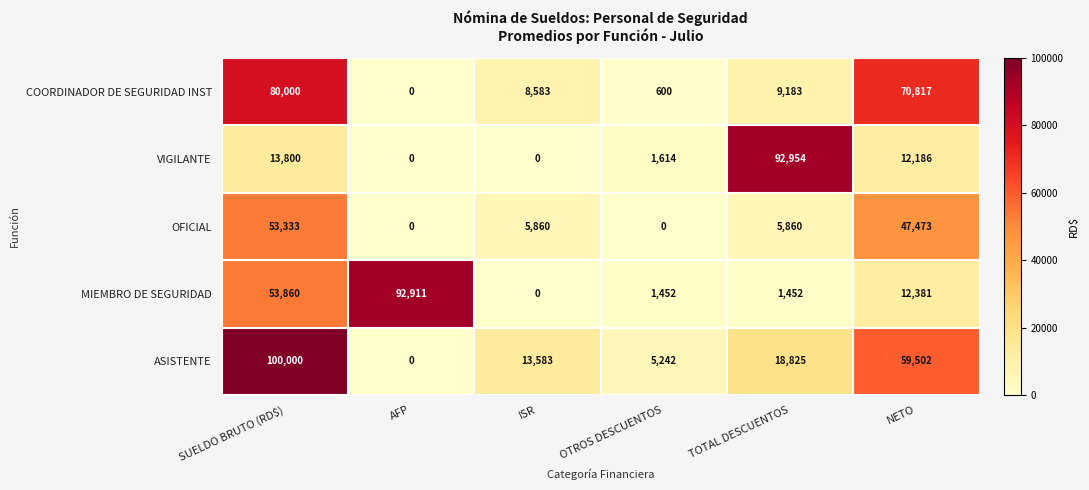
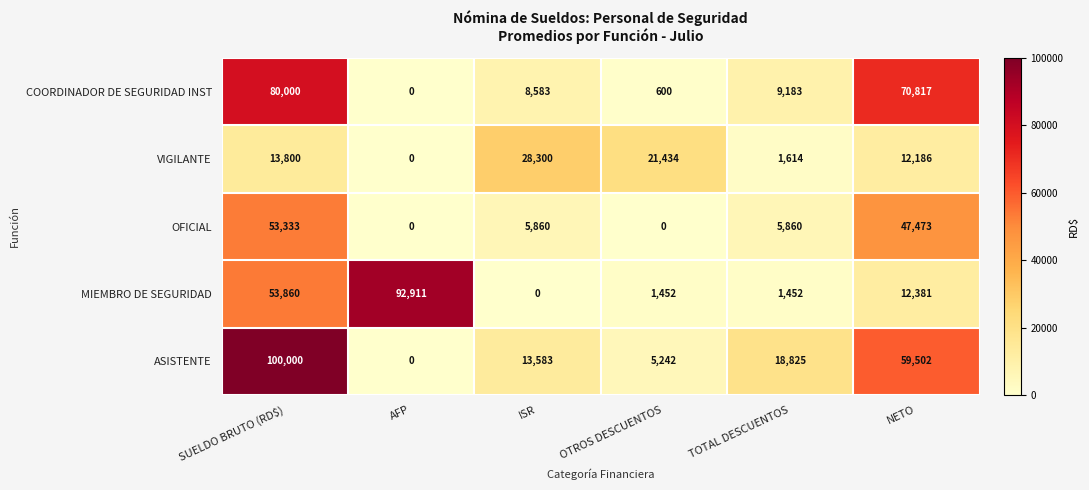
  {
    "COORDINADOR DE SEGURIDAD INST": {
      "SUELDO BRUTO (RD$)": "80,000",
      "AFP": "0",
      "ISR": "8,583",
      "OTROS DESCUENTOS": "600",
      "TOTAL DESCUENTOS": "9,183",
      "NETO": "70,817"
    },
    "VIGILANTE": {
      "SUELDO BRUTO (RD$)": "13,800",
      "AFP": "0",
-     "ISR": "0",
-     "OTROS DESCUENTOS": "1,614",
-     "TOTAL DESCUENTOS": "92,954",
+     "ISR": "28,300",
+     "OTROS DESCUENTOS": "21,434",
+     "TOTAL DESCUENTOS": "1,614",
      "NETO": "12,186"
    },
    "OFICIAL": {
      "SUELDO BRUTO (RD$)": "53,333",
      "AFP": "0",
      "ISR": "5,860",
      "OTROS DESCUENTOS": "0",
      "TOTAL DESCUENTOS": "5,860",
      "NETO": "47,473"
    },
    "MIEMBRO DE SEGURIDAD": {
      "SUELDO BRUTO (RD$)": "53,860",
      "AFP": "92,911",
      "ISR": "0",
      "OTROS DESCUENTOS": "1,452",
      "TOTAL DESCUENTOS": "1,452",
      "NETO": "12,381"
    },
    "ASISTENTE": {
      "SUELDO BRUTO (RD$)": "100,000",
      "AFP": "0",
      "ISR": "13,583",
      "OTROS DESCUENTOS": "5,242",
      "TOTAL DESCUENTOS": "18,825",
      "NETO": "59,502"
    }
  }
